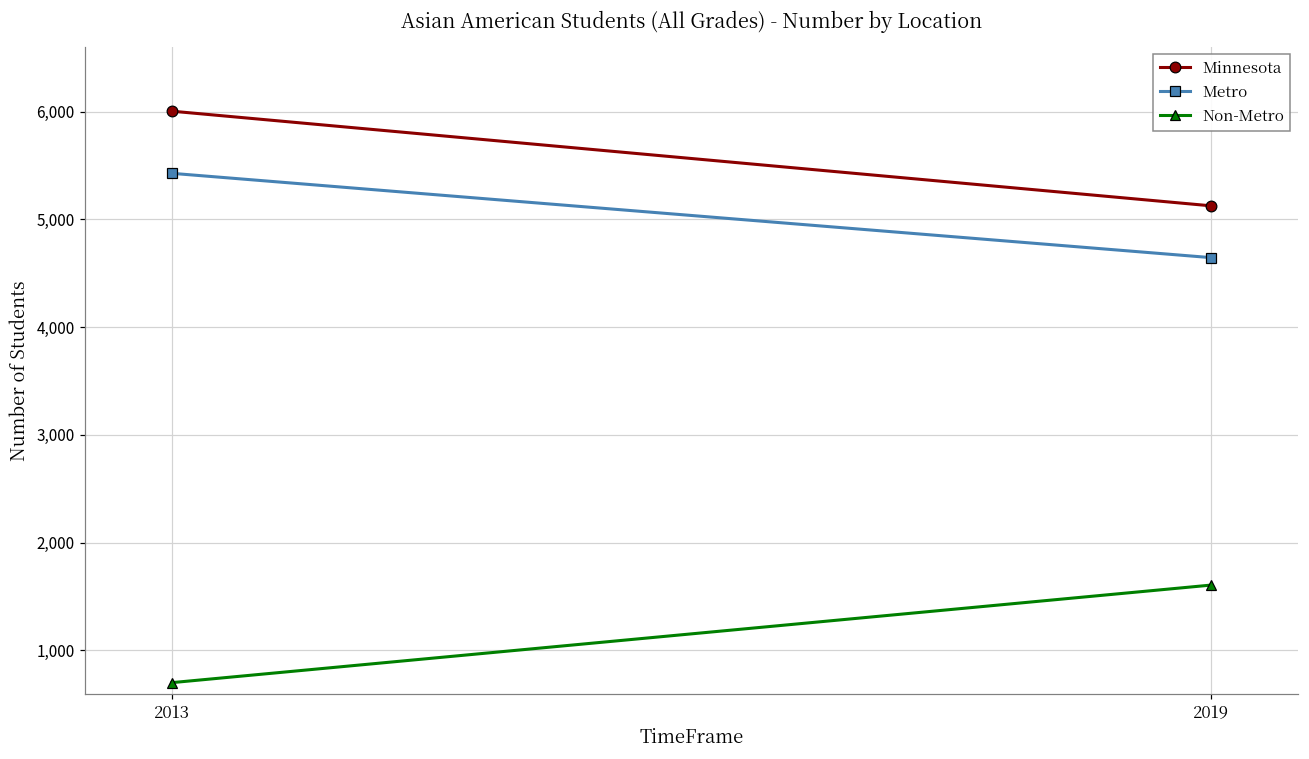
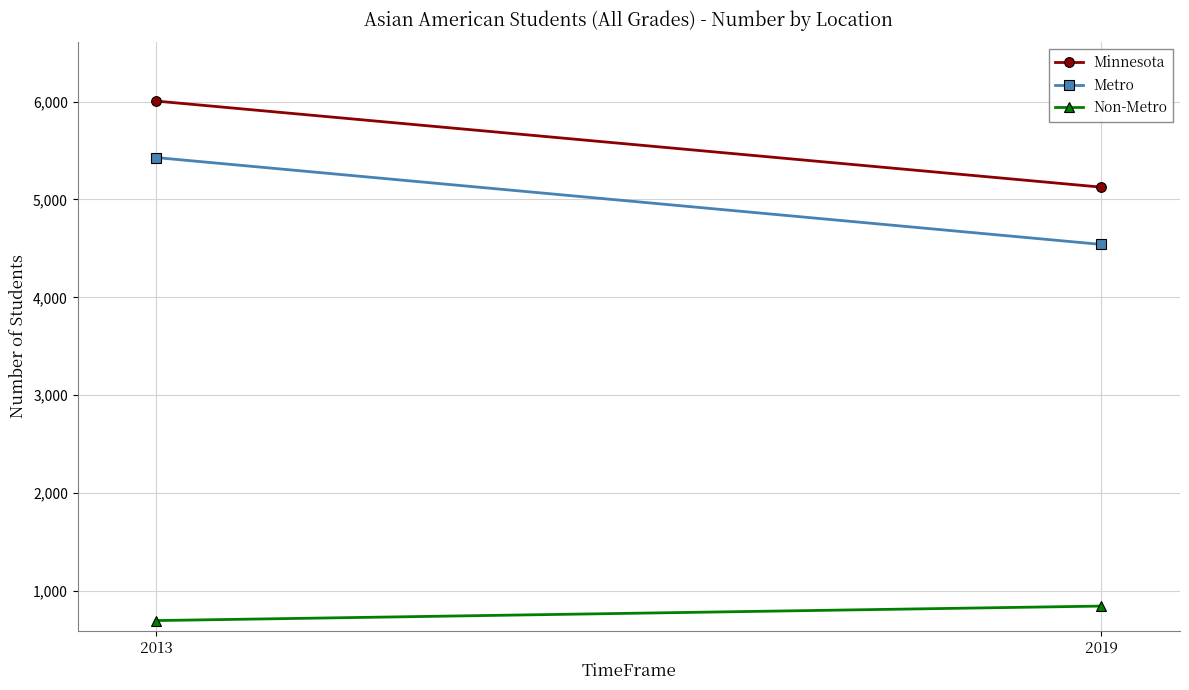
  {
    "Minnesota": {
      "2013": "6,000",
      "2019": "5,100"
    },
    "Metro": {
      "2013": "5,400",
-     "2019": "4,600"
+     "2019": "4,500"
    },
    "Non-Metro": {
      "2013": "700",
-     "2019": "1,600"
+     "2019": "800"
    }
  }
